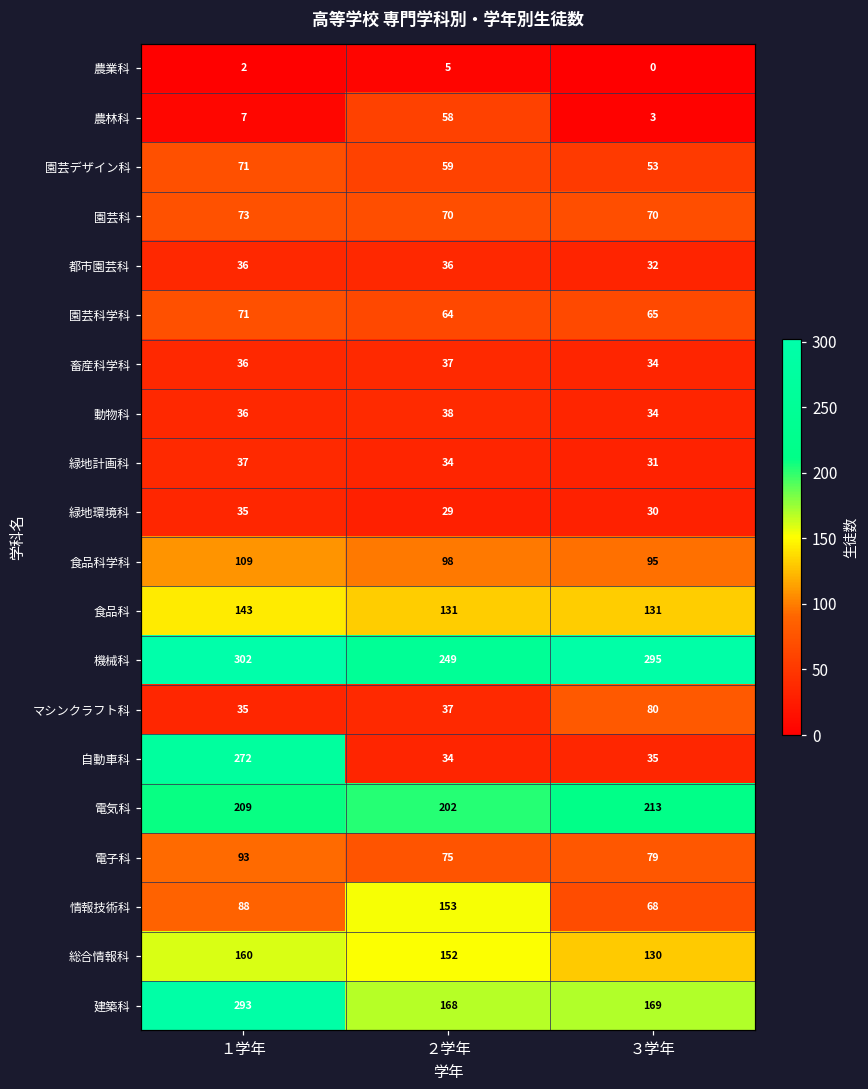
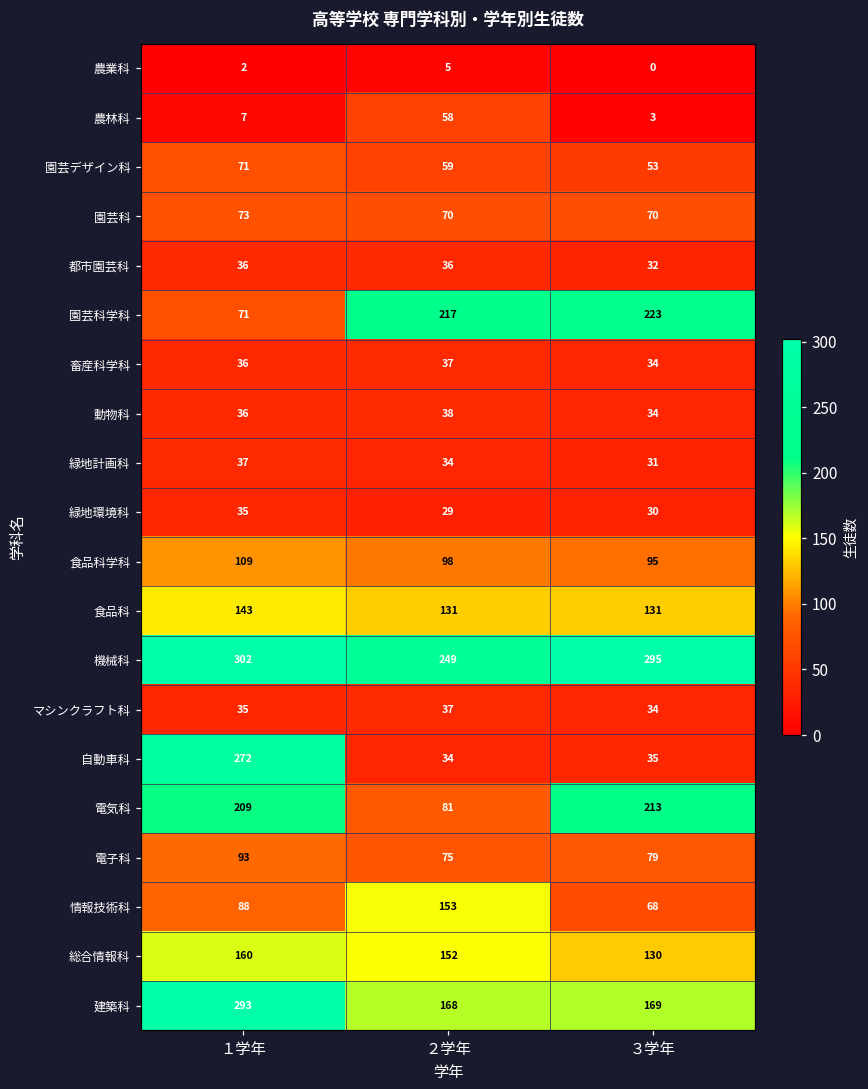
  {
    "農業科": {
      "１学年": 2,
      "２学年": 5,
      "３学年": 0
    },
    "農林科": {
      "１学年": 7,
      "２学年": 58,
      "３学年": 3
    },
    "園芸デザイン科": {
      "１学年": 71,
      "２学年": 59,
      "３学年": 53
    },
    "園芸科": {
      "１学年": 73,
      "２学年": 70,
      "３学年": 70
    },
    "都市園芸科": {
      "１学年": 36,
      "２学年": 36,
      "３学年": 32
    },
    "園芸科学科": {
      "１学年": 71,
-     "２学年": 64,
-     "３学年": 65
+     "２学年": 217,
+     "３学年": 223
    },
    "畜産科学科": {
      "１学年": 36,
      "２学年": 37,
      "３学年": 34
    },
    "動物科": {
      "１学年": 36,
      "２学年": 38,
      "３学年": 34
    },
    "緑地計画科": {
      "１学年": 37,
      "２学年": 34,
      "３学年": 31
    },
    "緑地環境科": {
      "１学年": 35,
      "２学年": 29,
      "３学年": 30
    },
    "食品科学科": {
      "１学年": 109,
      "２学年": 98,
      "３学年": 95
    },
    "食品科": {
      "１学年": 143,
      "２学年": 131,
      "３学年": 131
    },
    "機械科": {
      "１学年": 302,
      "２学年": 249,
      "３学年": 295
    },
    "マシンクラフト科": {
      "１学年": 35,
      "２学年": 37,
-     "３学年": 80
+     "３学年": 34
    },
    "自動車科": {
      "１学年": 272,
      "２学年": 34,
      "３学年": 35
    },
    "電気科": {
      "１学年": 209,
-     "２学年": 202,
+     "２学年": 81,
      "３学年": 213
    },
    "電子科": {
      "１学年": 93,
      "２学年": 75,
      "３学年": 79
    },
    "情報技術科": {
      "１学年": 88,
      "２学年": 153,
      "３学年": 68
    },
    "総合情報科": {
      "１学年": 160,
      "２学年": 152,
      "３学年": 130
    },
    "建築科": {
      "１学年": 293,
      "２学年": 168,
      "３学年": 169
    }
  }
